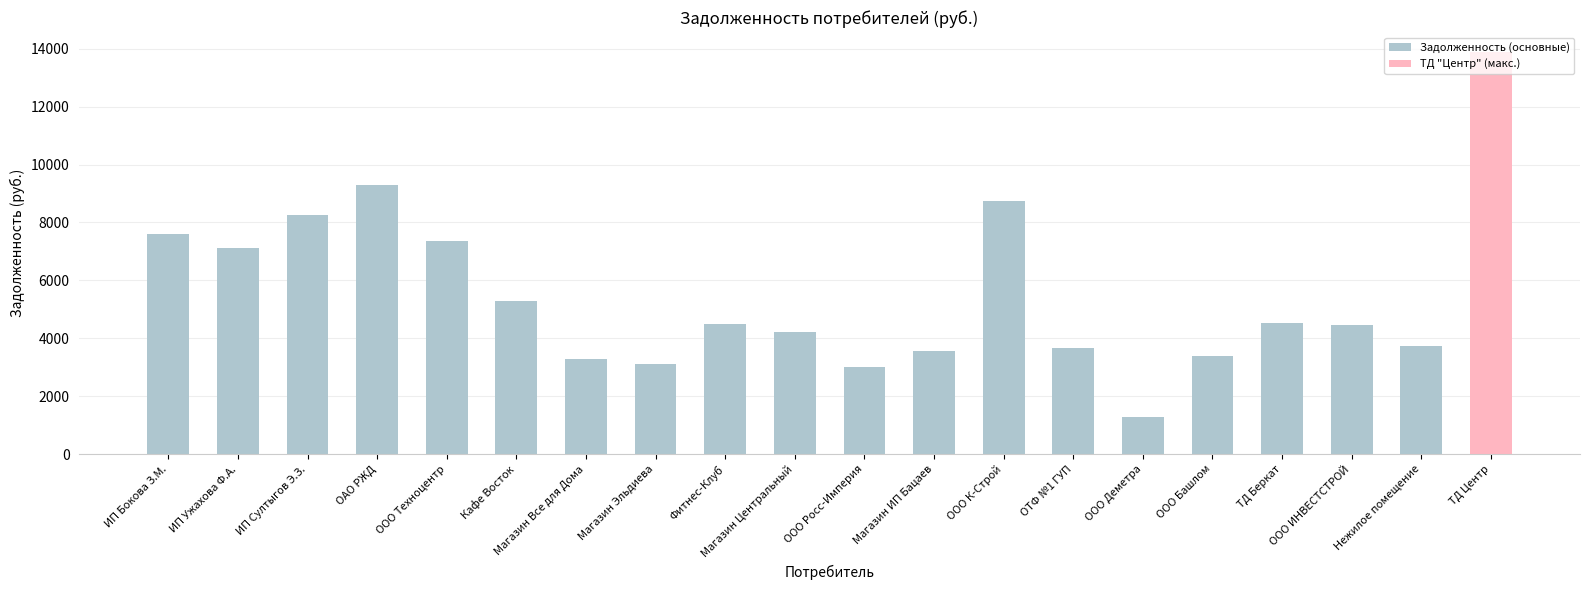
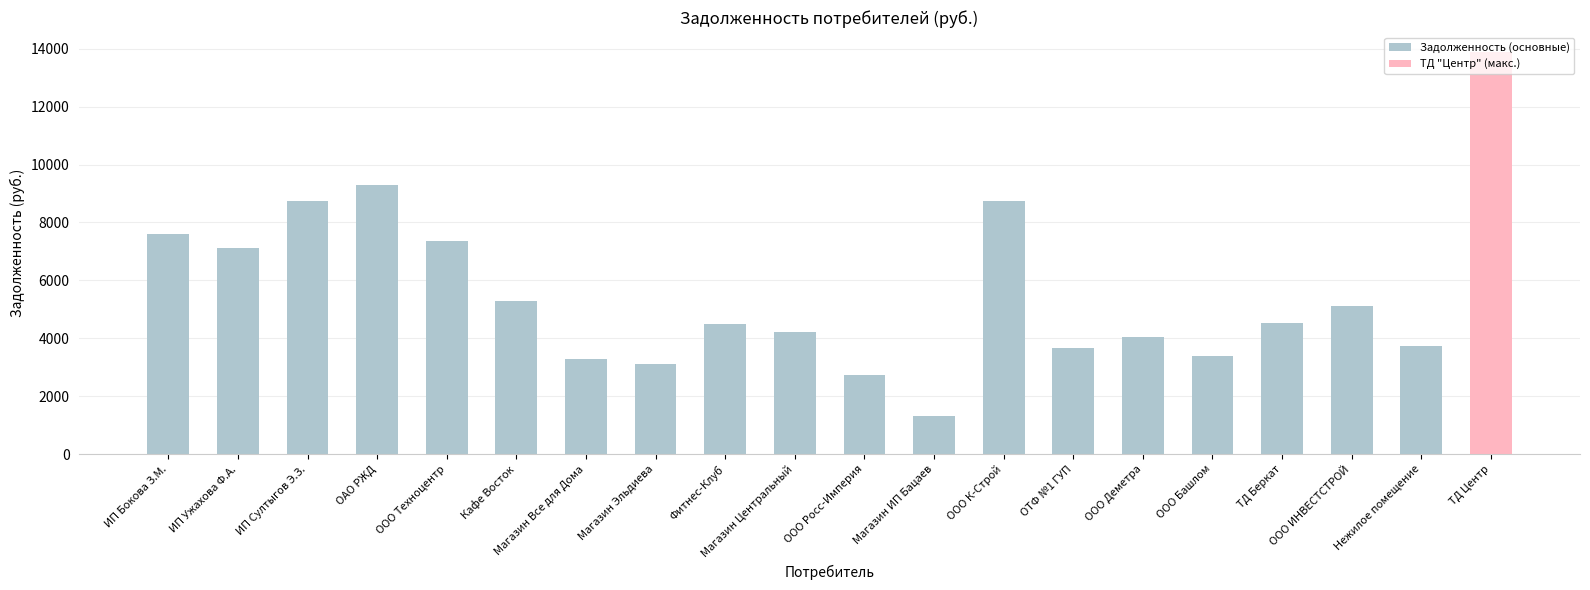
  {
    "ИП Бокова З.М.": 7600,
    "ИП Ужахова Ф.А.": 7100,
-   "ИП Султыгов Э.З.": 8200,
+   "ИП Султыгов Э.З.": 8800,
    "ОАО РЖД": 9300,
    "ООО Техноцентр": 7400,
    "Кафе Восток": 5300,
    "Магазин Все для Дома": 3300,
    "Магазин Эльдиева": 3100,
    "Фитнес-Клуб": 4500,
    "Магазин Центральный": 4200,
-   "ООО Росс-Империя": 3000,
-   "Магазин ИП Бацаев": 3500,
+   "ООО Росс-Империя": 2700,
+   "Магазин ИП Бацаев": 1300,
    "ООО К-Строй": 8800,
    "ОТФ №1 ГУП": 3700,
-   "ООО Деметра": 1300,
+   "ООО Деметра": 4100,
    "ООО Башлом": 3400,
    "ТД Беркат": 4500,
-   "ООО ИНВЕСТСТРОЙ": 4500,
+   "ООО ИНВЕСТСТРОЙ": 5100,
    "Нежилое помещение": 3700
  }
